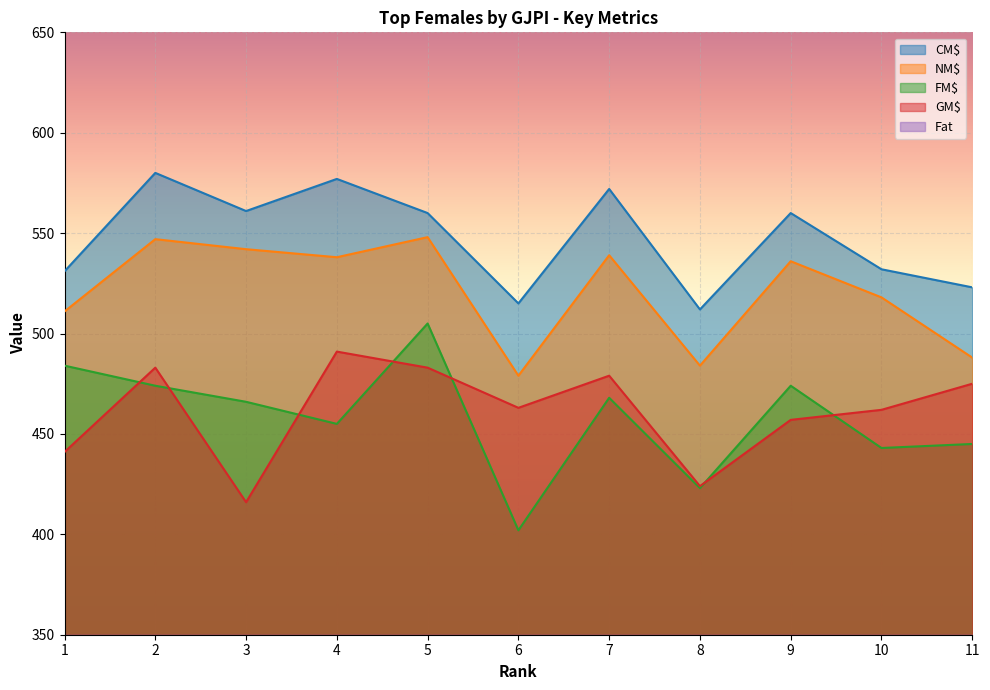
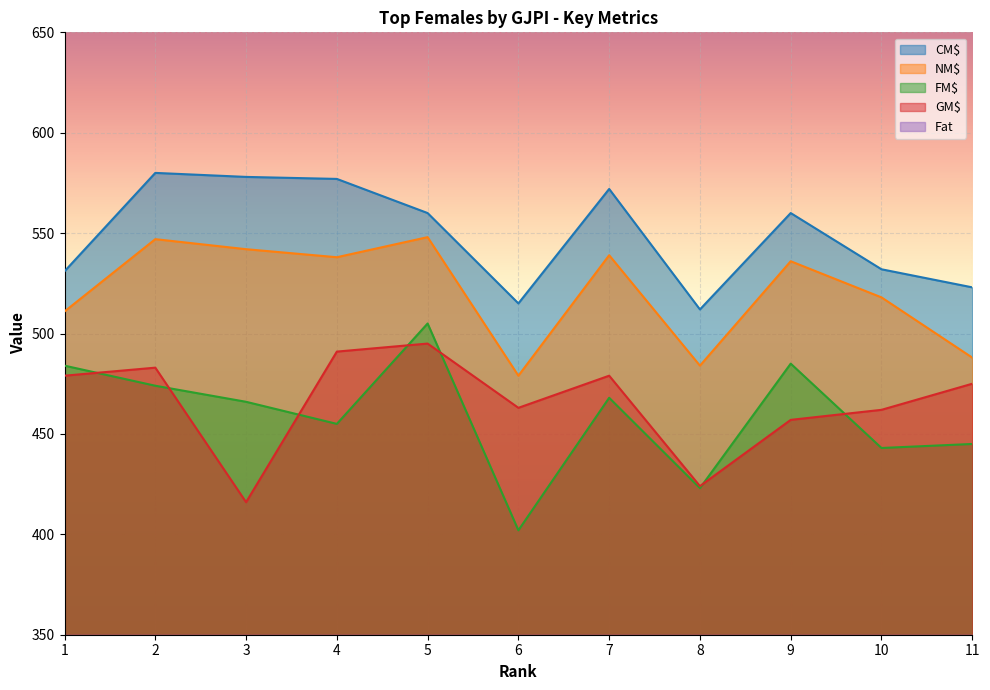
  {
    "CM$": {
      "1": 531,
      "2": 580,
-     "3": 561,
+     "3": 578,
      "4": 577,
      "5": 560,
      "6": 515,
      "7": 572,
      "8": 512,
      "9": 560,
      "10": 532,
      "11": 523
    },
    "NM$": {
      "1": 511,
      "2": 547,
      "3": 542,
      "4": 538,
      "5": 548,
      "6": 479,
      "7": 539,
      "8": 484,
      "9": 536,
      "10": 518,
      "11": 488
    },
    "FM$": {
      "1": 484,
      "2": 474,
      "3": 466,
      "4": 455,
      "5": 505,
      "6": 402,
      "7": 468,
-     "9": 474,
+     "9": 485,
      "10": 443,
      "11": 445
    },
    "GM$": {
-     "1": 441,
+     "1": 479,
      "2": 483,
      "3": 416,
      "4": 491,
-     "5": 483,
+     "5": 495,
      "6": 463,
      "7": 479,
      "9": 457,
      "10": 462,
      "11": 475
    }
  }
